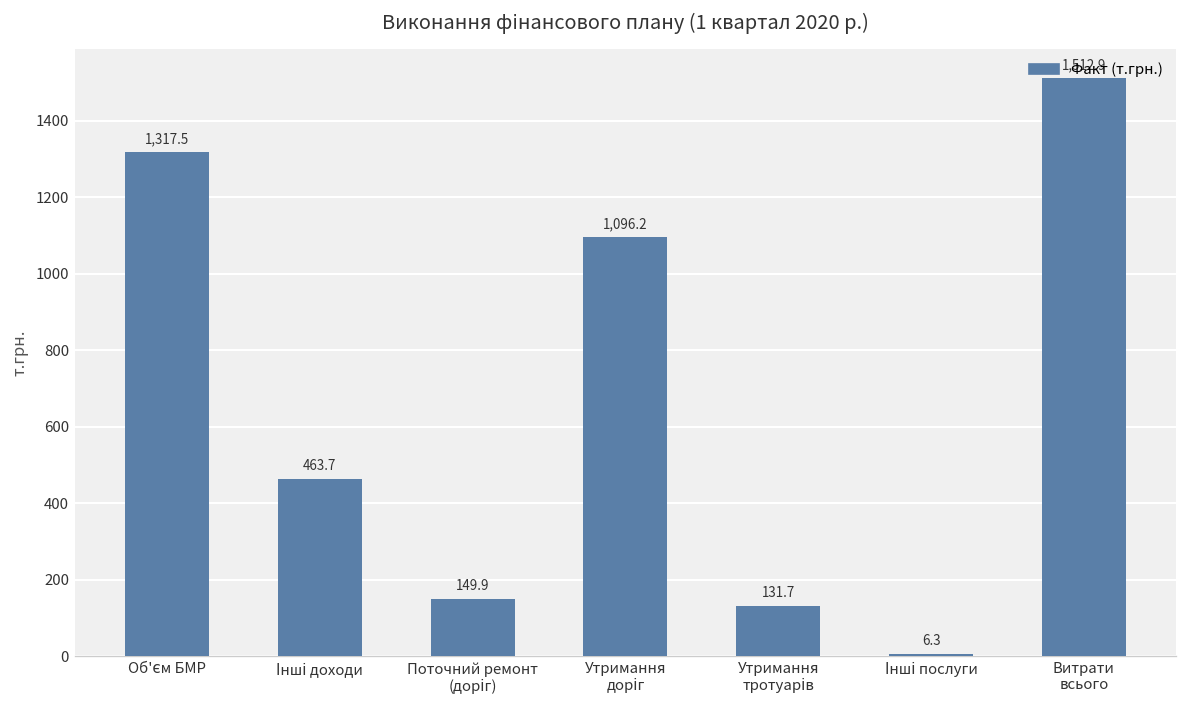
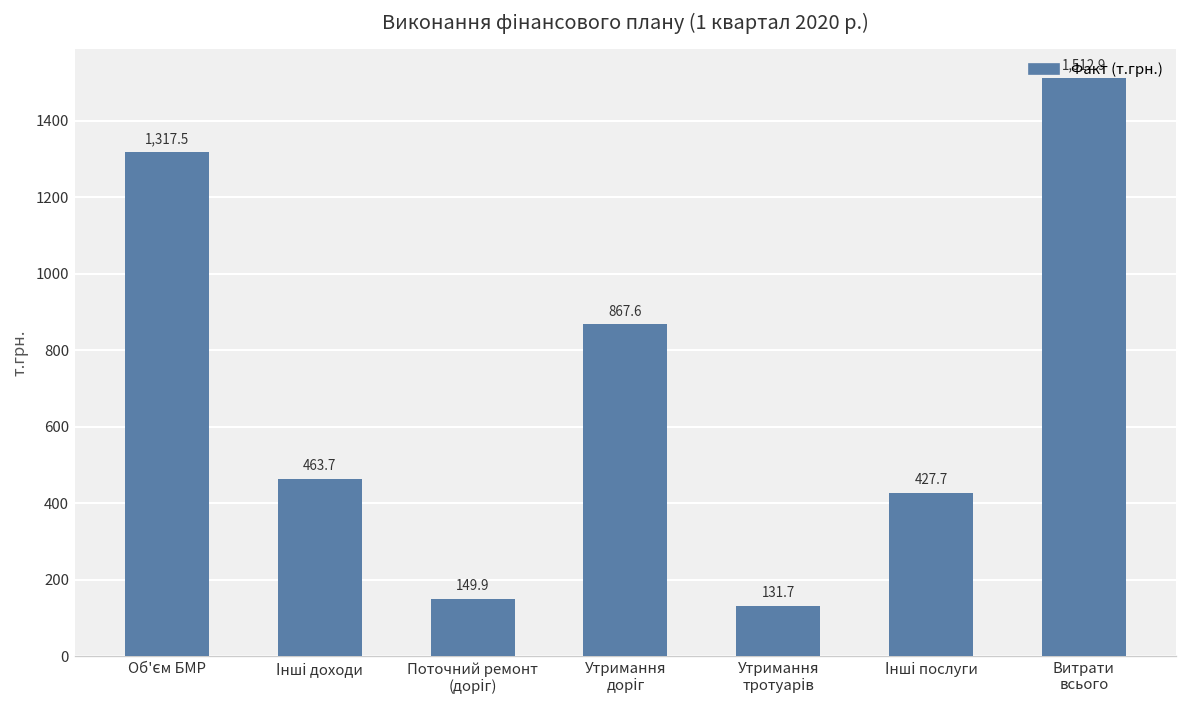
  {
    "Об'єм БМР": "1,317.5",
    "Інші доходи": "463.7",
    "Поточний ремонт (доріг)": "149.9",
-   "Утримання доріг": "1,096.2",
+   "Утримання доріг": "867.6",
    "Утримання тротуарів": "131.7",
-   "Інші послуги": "6.3",
+   "Інші послуги": "427.7",
    "Витрати всього": "1,512.9"
  }
